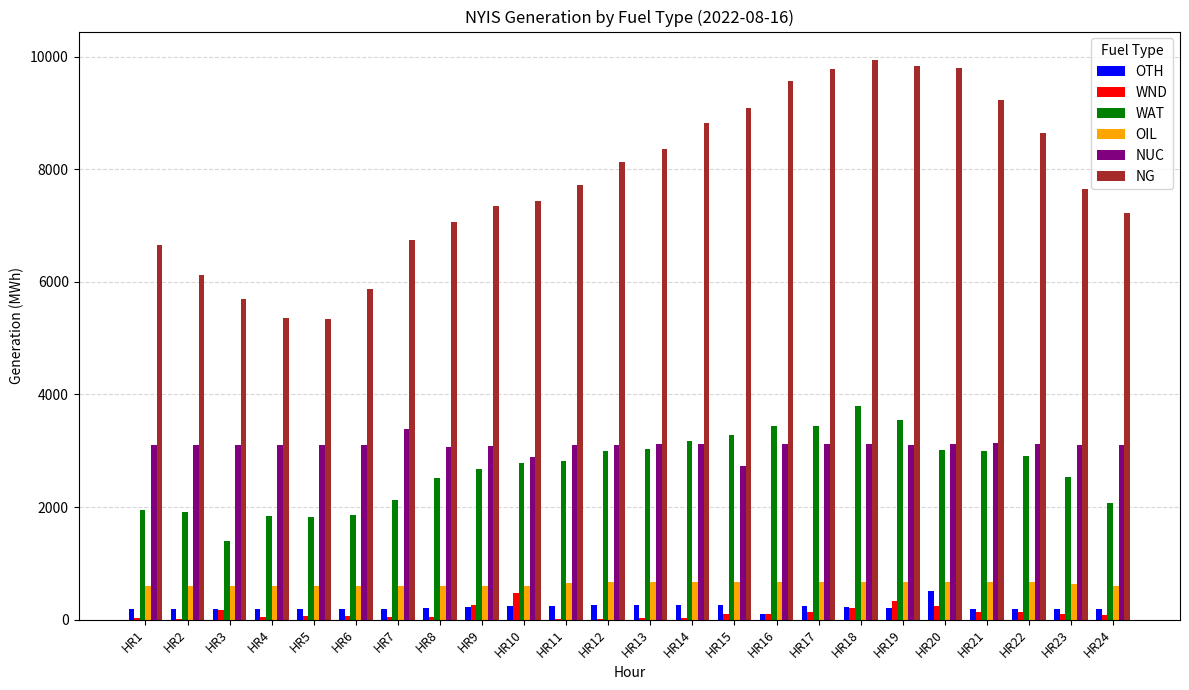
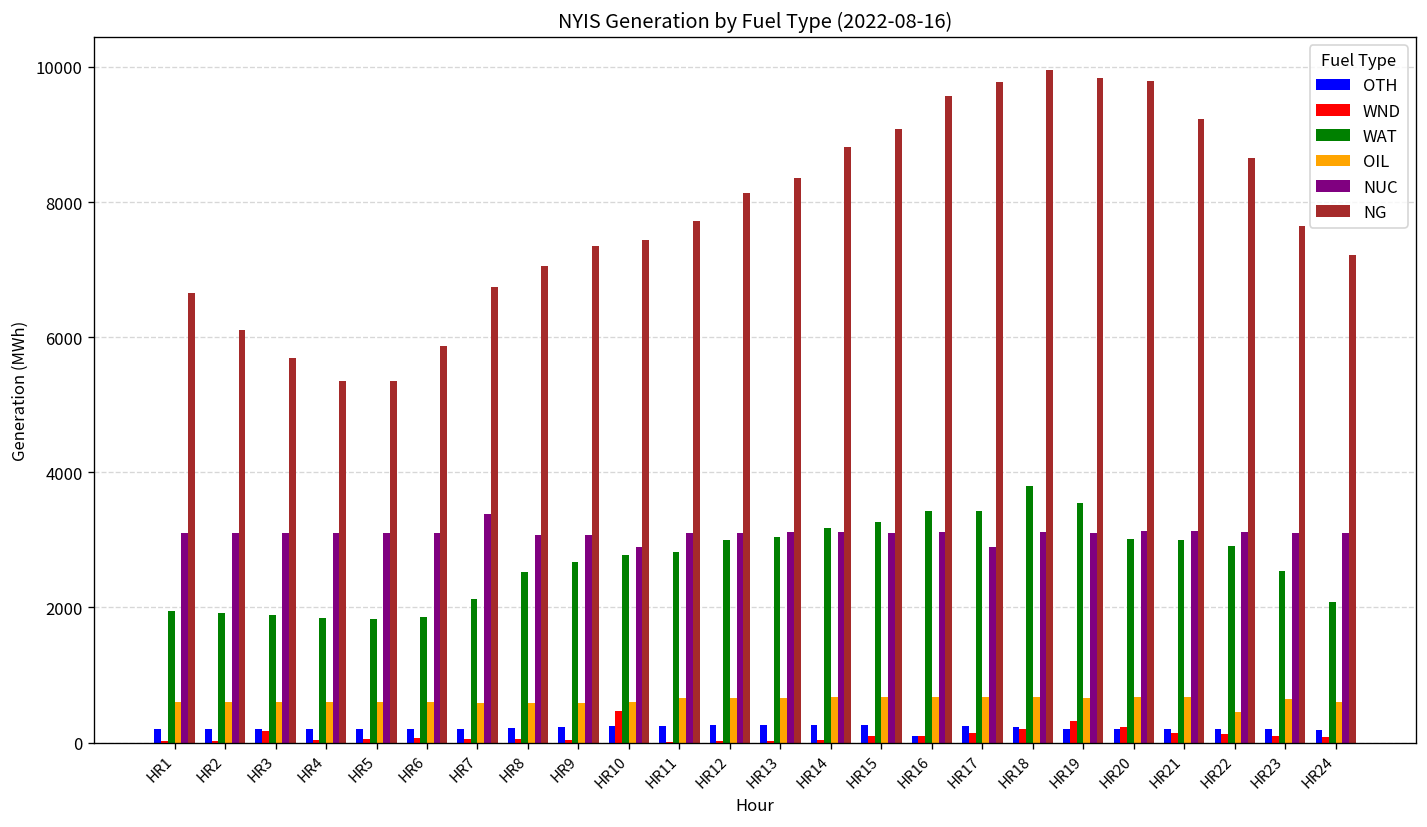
  {
    "OTH": {
      "HR1": 200,
      "HR2": 200,
      "HR3": 200,
      "HR4": 200,
      "HR5": 200,
      "HR6": 200,
      "HR7": 200,
      "HR8": 200,
      "HR9": 200,
      "HR10": 200,
      "HR11": 200,
      "HR12": 300,
      "HR13": 300,
      "HR14": 300,
      "HR15": 300,
      "HR16": 100,
      "HR17": 200,
      "HR18": 200,
      "HR19": 200,
-     "HR20": 500,
+     "HR20": 200,
      "HR21": 200,
      "HR22": 200,
      "HR23": 200,
      "HR24": 200
    },
    "WND": {
      "HR3": 200,
      "HR5": 100,
      "HR6": 100,
      "HR7": 100,
      "HR8": 100,
-     "HR9": 300,
+     "HR9": 0,
      "HR10": 500,
      "HR15": 100,
      "HR16": 100,
      "HR17": 100,
      "HR18": 200,
      "HR19": 300,
      "HR20": 200,
      "HR21": 100,
      "HR22": 100,
      "HR23": 100,
      "HR24": 100
    },
    "WAT": {
      "HR1": 2000,
      "HR2": 1900,
-     "HR3": 1400,
+     "HR3": 1900,
      "HR4": 1800,
      "HR5": 1800,
      "HR6": 1900,
      "HR7": 2100,
      "HR8": 2500,
      "HR9": 2700,
      "HR10": 2800,
      "HR11": 2800,
      "HR12": 3000,
      "HR13": 3000,
      "HR14": 3200,
      "HR15": 3300,
      "HR16": 3400,
      "HR17": 3400,
      "HR18": 3800,
      "HR19": 3500,
      "HR20": 3000,
      "HR21": 3000,
      "HR22": 2900,
      "HR23": 2500,
      "HR24": 2100
    },
    "OIL": {
      "HR1": 600,
      "HR2": 600,
      "HR3": 600,
      "HR4": 600,
      "HR5": 600,
      "HR6": 600,
      "HR7": 600,
      "HR8": 600,
      "HR9": 600,
      "HR10": 600,
      "HR11": 700,
      "HR12": 700,
      "HR13": 700,
      "HR14": 700,
      "HR15": 700,
      "HR16": 700,
      "HR17": 700,
      "HR18": 700,
      "HR19": 700,
      "HR20": 700,
      "HR21": 700,
-     "HR22": 700,
+     "HR22": 400,
      "HR23": 600,
      "HR24": 600
    },
    "NUC": {
      "HR1": 3100,
      "HR2": 3100,
      "HR3": 3100,
      "HR4": 3100,
      "HR5": 3100,
      "HR6": 3100,
      "HR7": 3400,
      "HR8": 3100,
      "HR9": 3100,
      "HR10": 2900,
      "HR11": 3100,
      "HR12": 3100,
      "HR13": 3100,
      "HR14": 3100,
-     "HR15": 2700,
+     "HR15": 3100,
      "HR16": 3100,
-     "HR17": 3100,
+     "HR17": 2900,
      "HR18": 3100,
      "HR19": 3100,
      "HR20": 3100,
      "HR21": 3100,
      "HR22": 3100,
      "HR23": 3100,
      "HR24": 3100
    },
    "NG": {
      "HR1": 6700,
      "HR2": 6100,
      "HR3": 5700,
      "HR4": 5400,
      "HR5": 5300,
      "HR6": 5900,
      "HR7": 6700,
      "HR8": 7100,
      "HR9": 7300,
      "HR10": 7400,
      "HR11": 7700,
      "HR12": 8100,
      "HR13": 8400,
      "HR14": 8800,
      "HR15": 9100,
      "HR16": 9600,
      "HR17": 9800,
      "HR18": 9900,
      "HR19": 9800,
      "HR20": 9800,
      "HR21": 9200,
      "HR22": 8600,
      "HR23": 7700,
      "HR24": 7200
    }
  }
